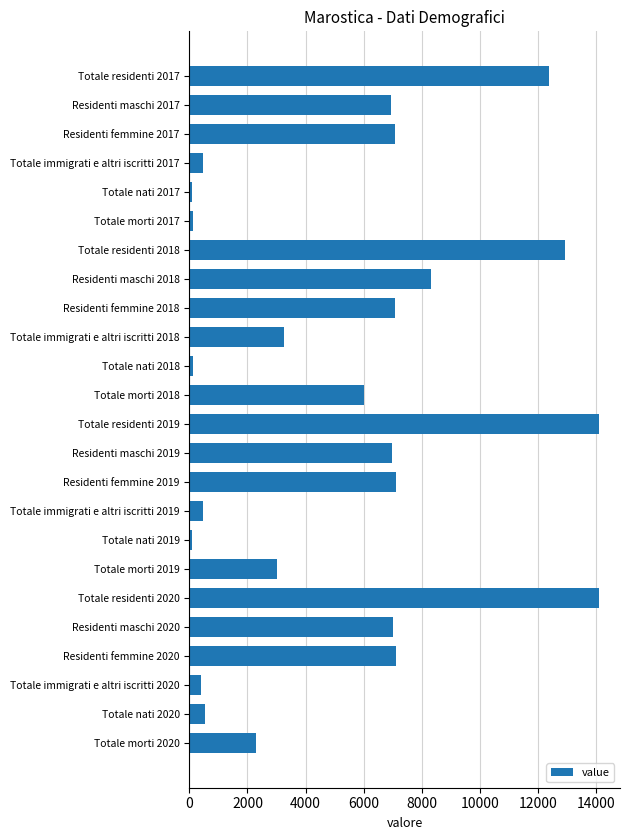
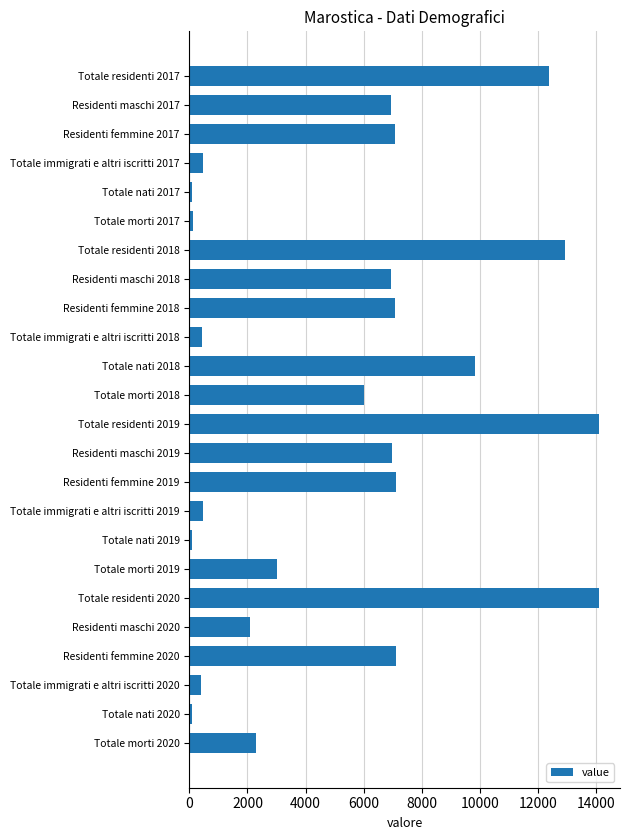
  {
    "Totale residenti 2017": 12400,
    "Residenti maschi 2017": 7000,
    "Residenti femmine 2017": 7100,
    "Totale immigrati e altri iscritti 2017": 500,
    "Totale nati 2017": 100,
    "Totale morti 2017": 100,
    "Totale residenti 2018": 12900,
-   "Residenti maschi 2018": 8300,
+   "Residenti maschi 2018": 7000,
    "Residenti femmine 2018": 7100,
-   "Totale immigrati e altri iscritti 2018": 3300,
-   "Totale nati 2018": 100,
+   "Totale immigrati e altri iscritti 2018": 400,
+   "Totale nati 2018": 9800,
    "Totale morti 2018": 6000,
    "Totale residenti 2019": 14100,
    "Residenti maschi 2019": 7000,
    "Residenti femmine 2019": 7100,
    "Totale immigrati e altri iscritti 2019": 500,
    "Totale nati 2019": 100,
    "Totale morti 2019": 3000,
    "Totale residenti 2020": 14100,
-   "Residenti maschi 2020": 7000,
+   "Residenti maschi 2020": 2100,
    "Residenti femmine 2020": 7100,
    "Totale immigrati e altri iscritti 2020": 400,
-   "Totale nati 2020": 500,
+   "Totale nati 2020": 100,
    "Totale morti 2020": 2300
  }
